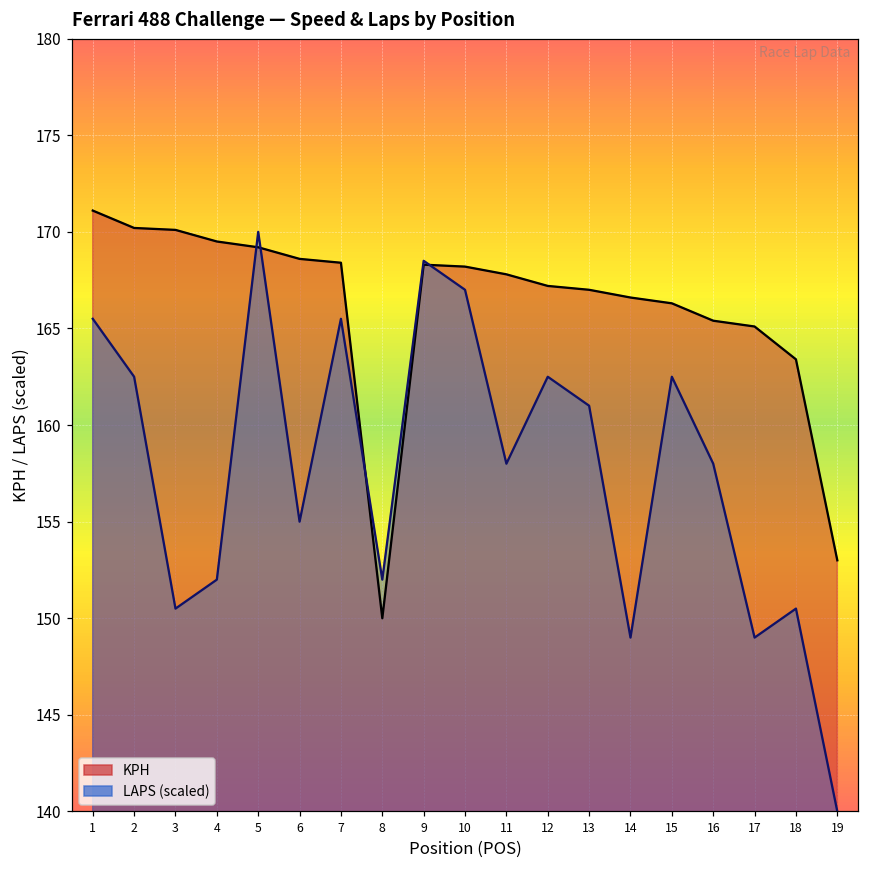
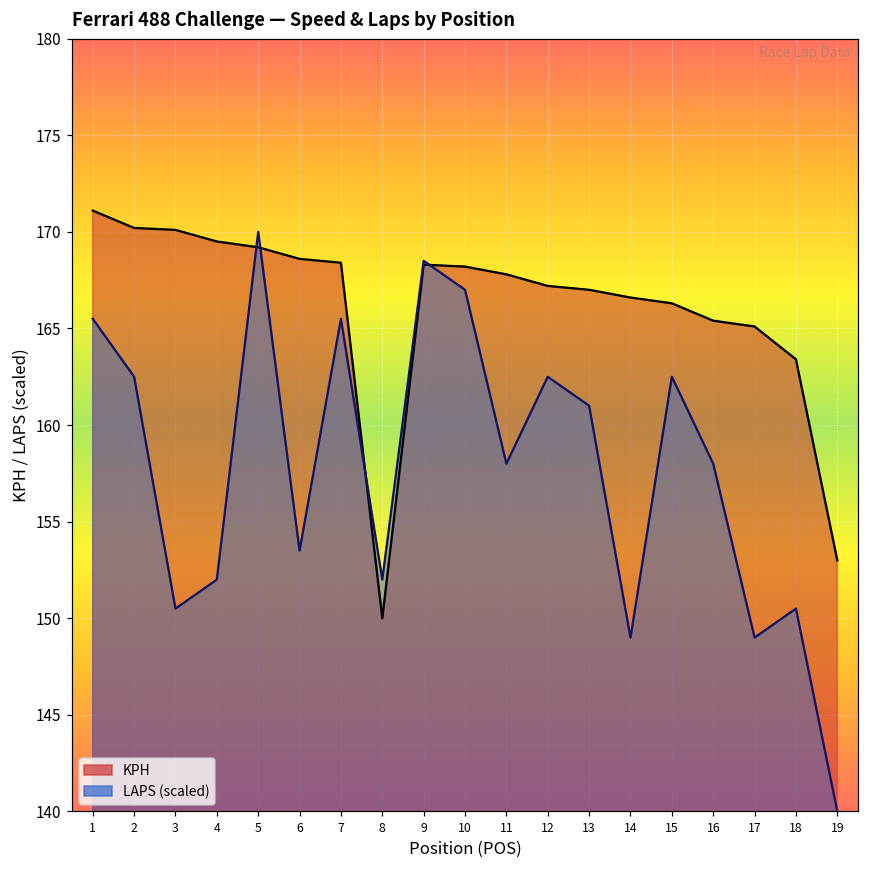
  {
    "KPH": {
      "1": 171.1,
      "2": 170.2,
      "3": 170.1,
      "4": 169.5,
      "5": 169.2,
      "6": 168.6,
      "7": 168.4,
      "8": 150.0,
      "9": 168.3,
      "10": 168.2,
      "11": 167.8,
      "12": 167.2,
      "13": 167.0,
      "14": 166.6,
      "15": 166.3,
      "16": 165.4,
      "17": 165.1,
      "18": 163.4,
      "19": 153.0
    },
    "LAPS (scaled)": {
      "1": 165.5,
      "2": 162.5,
      "3": 150.5,
      "4": 152.0,
      "5": 170.0,
-     "6": 155.0,
+     "6": 153.5,
      "7": 165.5,
      "8": 152.0,
      "9": 168.5,
      "10": 167.0,
      "11": 158.0,
      "12": 162.5,
      "13": 161.0,
      "14": 149.0,
      "15": 162.5,
      "16": 158.0,
      "17": 149.0,
      "18": 150.5,
      "19": 140.0
    }
  }
